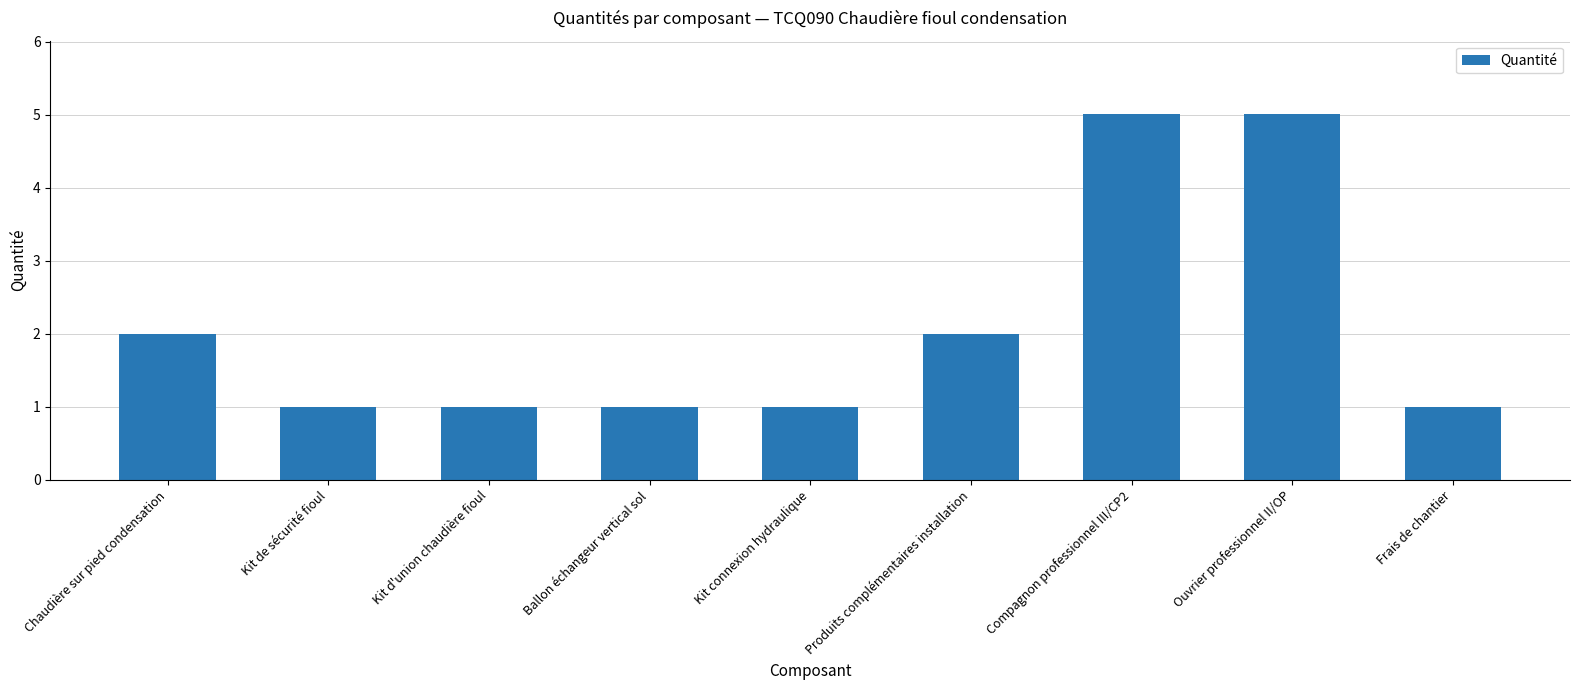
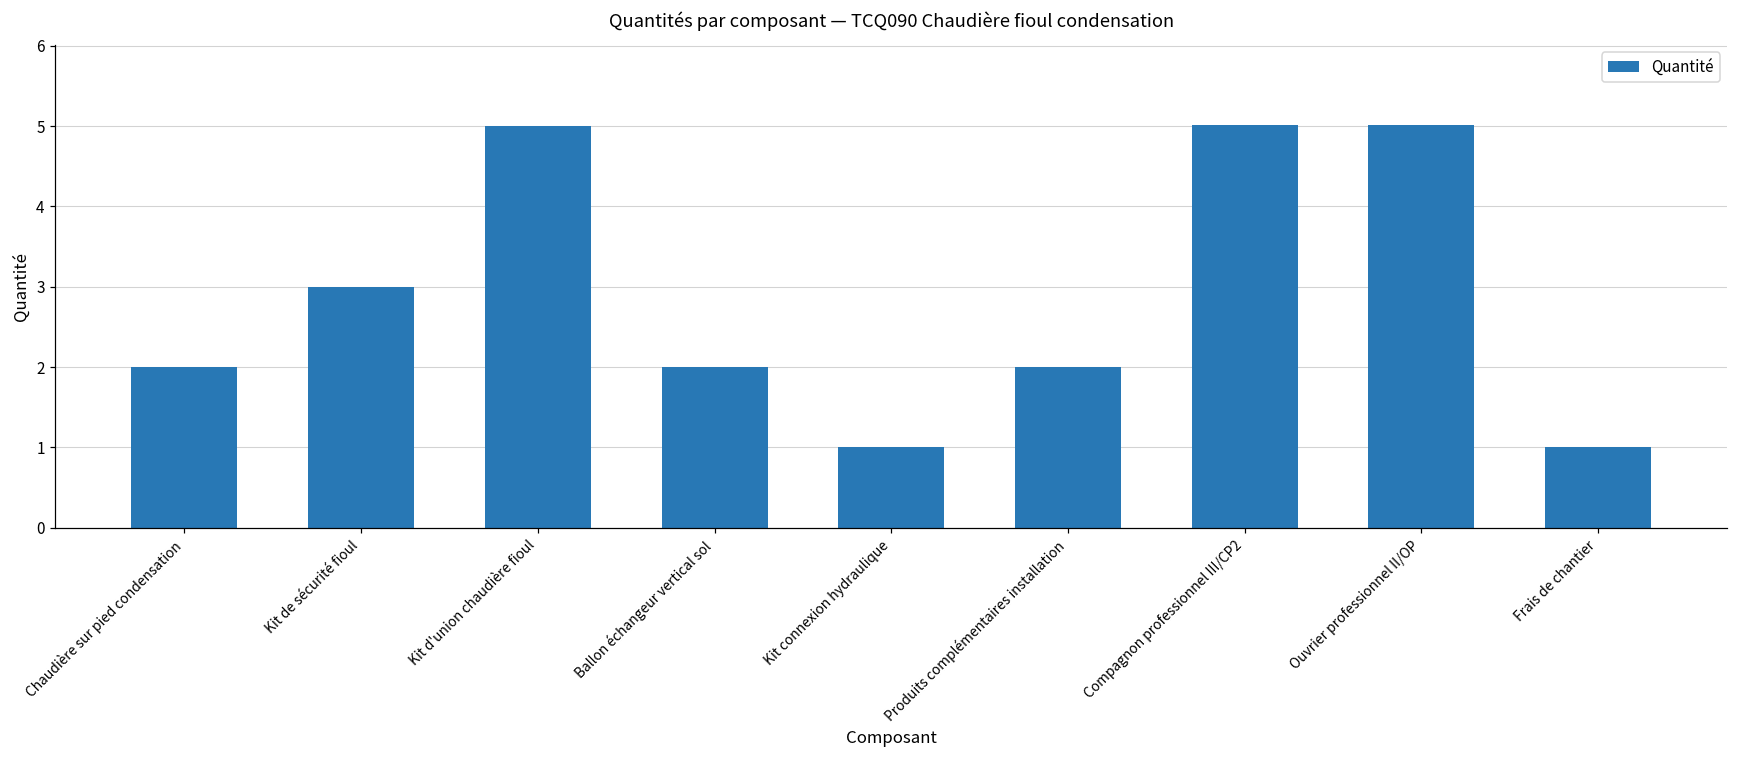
  {
    "Chaudière sur pied condensation": 2,
-   "Kit de sécurité fioul": 1,
-   "Kit d'union chaudière fioul": 1,
-   "Ballon échangeur vertical sol": 1,
+   "Kit de sécurité fioul": 3,
+   "Kit d'union chaudière fioul": 5,
+   "Ballon échangeur vertical sol": 2,
    "Kit connexion hydraulique": 1,
    "Produits complémentaires installation": 2,
    "Compagnon professionnel III/CP2": 5,
    "Ouvrier professionnel II/OP": 5,
    "Frais de chantier": 1
  }
